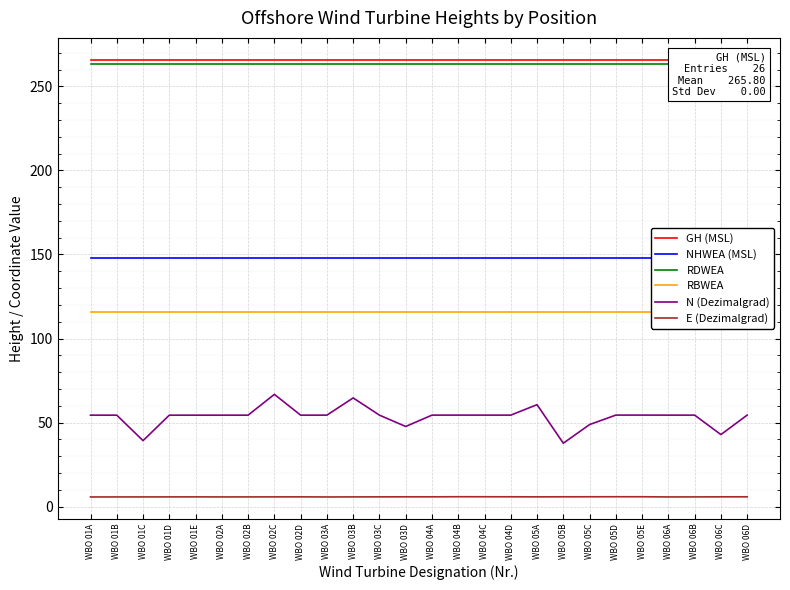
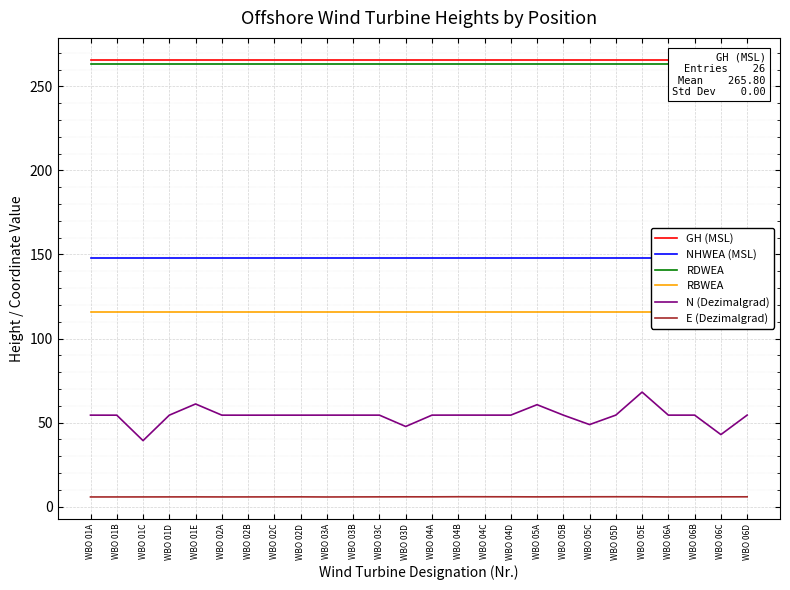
  {
    "GH (MSL)": {
      "WBO 01A": 266,
      "WBO 01B": 266,
      "WBO 01C": 266,
      "WBO 01D": 266,
      "WBO 01E": 266,
      "WBO 02A": 266,
      "WBO 02B": 266,
      "WBO 02C": 266,
      "WBO 02D": 266,
      "WBO 03A": 266,
      "WBO 03B": 266,
      "WBO 03C": 266,
      "WBO 03D": 266,
      "WBO 04A": 266,
      "WBO 04B": 266,
      "WBO 04C": 266,
      "WBO 04D": 266,
      "WBO 05A": 266,
      "WBO 05B": 266,
      "WBO 05C": 266,
      "WBO 05D": 266,
      "WBO 05E": 266
    },
    "NHWEA (MSL)": {
      "WBO 01A": 148,
      "WBO 01B": 148,
      "WBO 01C": 148,
      "WBO 01D": 148,
      "WBO 01E": 148,
      "WBO 02A": 148,
      "WBO 02B": 148,
      "WBO 02C": 148,
      "WBO 02D": 148,
      "WBO 03A": 148,
      "WBO 03B": 148,
      "WBO 03C": 148,
      "WBO 03D": 148,
      "WBO 04A": 148,
      "WBO 04B": 148,
      "WBO 04C": 148,
      "WBO 04D": 148,
      "WBO 05A": 148,
      "WBO 05B": 148,
      "WBO 05C": 148,
      "WBO 05D": 148,
      "WBO 05E": 148
    },
    "RDWEA": {
      "WBO 01A": 263,
      "WBO 01B": 263,
      "WBO 01C": 263,
      "WBO 01D": 263,
      "WBO 01E": 263,
      "WBO 02A": 263,
      "WBO 02B": 263,
      "WBO 02C": 263,
      "WBO 02D": 263,
      "WBO 03A": 263,
      "WBO 03B": 263,
      "WBO 03C": 263,
      "WBO 03D": 263,
      "WBO 04A": 263,
      "WBO 04B": 263,
      "WBO 04C": 263,
      "WBO 04D": 263,
      "WBO 05A": 263,
      "WBO 05B": 263,
      "WBO 05C": 263,
      "WBO 05D": 263,
      "WBO 05E": 263
    },
    "RBWEA": {
      "WBO 01A": 116,
      "WBO 01B": 116,
      "WBO 01C": 116,
      "WBO 01D": 116,
      "WBO 01E": 116,
      "WBO 02A": 116,
      "WBO 02B": 116,
      "WBO 02C": 116,
      "WBO 02D": 116,
      "WBO 03A": 116,
      "WBO 03B": 116,
      "WBO 03C": 116,
      "WBO 03D": 116,
      "WBO 04A": 116,
      "WBO 04B": 116,
      "WBO 04C": 116,
      "WBO 04D": 116,
      "WBO 05A": 116,
      "WBO 05B": 116,
      "WBO 05C": 116,
      "WBO 05D": 116,
      "WBO 05E": 116
    },
    "N (Dezimalgrad)": {
      "WBO 01A": 54,
      "WBO 01B": 54,
      "WBO 01C": 39,
      "WBO 01D": 54,
-     "WBO 01E": 54,
+     "WBO 01E": 61,
      "WBO 02A": 54,
      "WBO 02B": 54,
-     "WBO 02C": 67,
+     "WBO 02C": 54,
      "WBO 02D": 54,
      "WBO 03A": 54,
-     "WBO 03B": 65,
+     "WBO 03B": 54,
      "WBO 03C": 54,
      "WBO 03D": 48,
      "WBO 04A": 54,
      "WBO 04B": 54,
      "WBO 04C": 54,
      "WBO 04D": 54,
      "WBO 05A": 61,
-     "WBO 05B": 38,
+     "WBO 05B": 54,
      "WBO 05C": 49,
      "WBO 05D": 54,
-     "WBO 05E": 54,
+     "WBO 05E": 68,
      "WBO 06A": 54,
      "WBO 06B": 54,
      "WBO 06C": 43,
      "WBO 06D": 54
    },
    "E (Dezimalgrad)": {
      "WBO 01A": 6,
      "WBO 01B": 6,
      "WBO 01C": 6,
      "WBO 01D": 6,
      "WBO 01E": 6,
      "WBO 02A": 6,
      "WBO 02B": 6,
      "WBO 02C": 6,
      "WBO 02D": 6,
      "WBO 03A": 6,
      "WBO 03B": 6,
      "WBO 03C": 6,
      "WBO 03D": 6,
      "WBO 04A": 6,
      "WBO 04B": 6,
      "WBO 04C": 6,
      "WBO 04D": 6,
      "WBO 05A": 6,
      "WBO 05B": 6,
      "WBO 05C": 6,
      "WBO 05D": 6,
      "WBO 05E": 6,
      "WBO 06A": 6,
      "WBO 06B": 6,
      "WBO 06C": 6,
      "WBO 06D": 6
    }
  }
